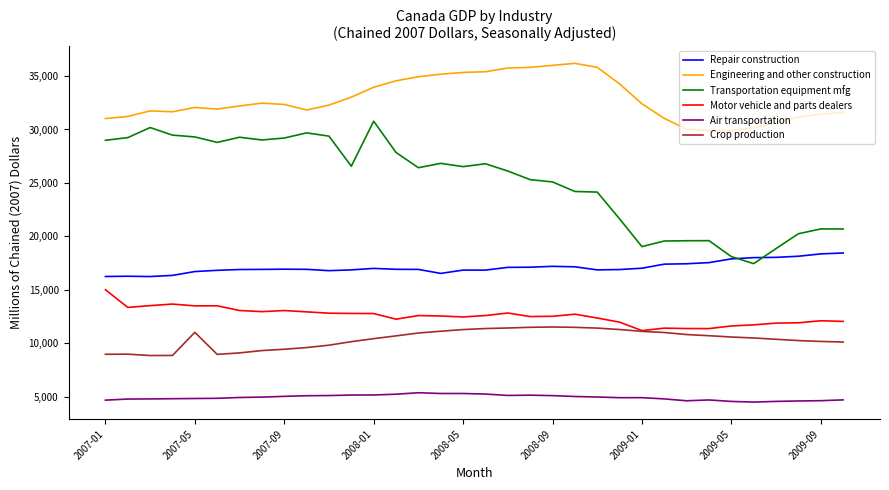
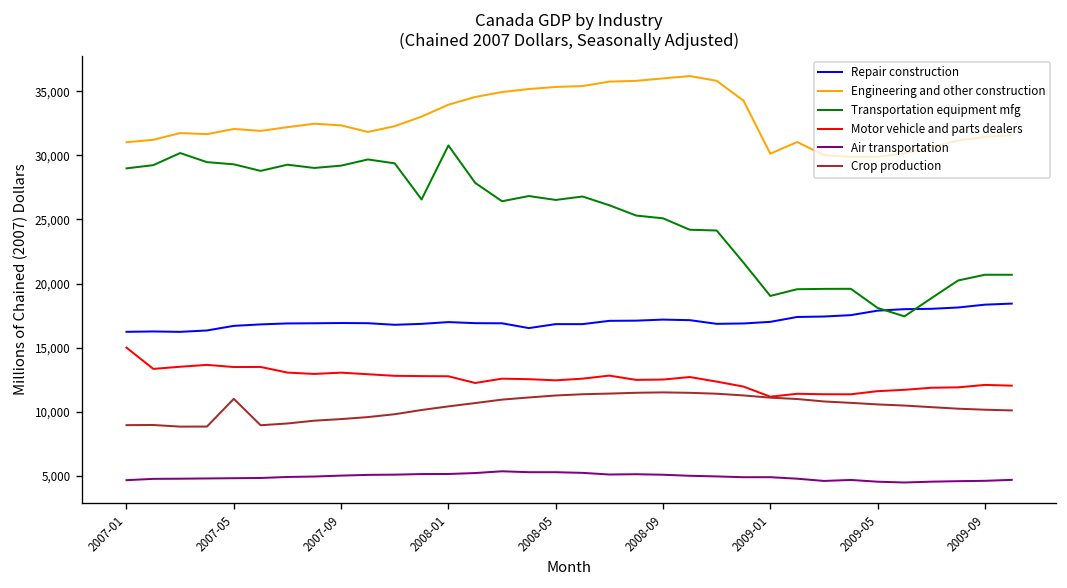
  {
    "Repair construction": {
      "2007-01": "16,200",
      "2007-05": "16,700",
      "2007-09": "16,900",
      "2008-01": "17,000",
      "2008-05": "16,800",
      "2008-09": "17,200",
      "2009-01": "17,000",
      "2009-09": "18,400"
    },
    "Engineering and other construction": {
      "2007-01": "31,000",
      "2007-05": "32,100",
      "2007-09": "32,300",
      "2008-01": "34,000",
      "2008-05": "35,300",
      "2008-09": "36,000",
-     "2009-01": "32,400"
+     "2009-01": "30,100"
    },
    "Transportation equipment mfg": {
      "2007-01": "29,000",
      "2007-05": "29,300",
      "2007-09": "29,200",
      "2008-01": "30,800",
      "2008-05": "26,500",
      "2008-09": "25,100",
      "2009-01": "19,000",
      "2009-09": "20,700"
    },
    "Motor vehicle and parts dealers": {
      "2007-01": "15,000",
      "2007-05": "13,500",
      "2007-09": "13,100",
      "2008-01": "12,800",
      "2008-05": "12,500",
      "2008-09": "12,500",
      "2009-05": "11,600",
      "2009-09": "12,100"
    },
    "Air transportation": {
      "2007-01": "4,700",
      "2007-05": "4,800",
      "2007-09": "5,000",
      "2008-01": "5,100",
      "2008-05": "5,300",
      "2008-09": "5,100",
      "2009-01": "4,900",
      "2009-05": "4,500",
      "2009-09": "4,600"
    },
    "Crop production": {
      "2007-01": "9,000",
      "2007-05": "11,000",
      "2007-09": "9,400",
      "2008-01": "10,400",
      "2008-05": "11,300",
      "2008-09": "11,500",
      "2009-05": "10,600",
      "2009-09": "10,200"
    }
  }
